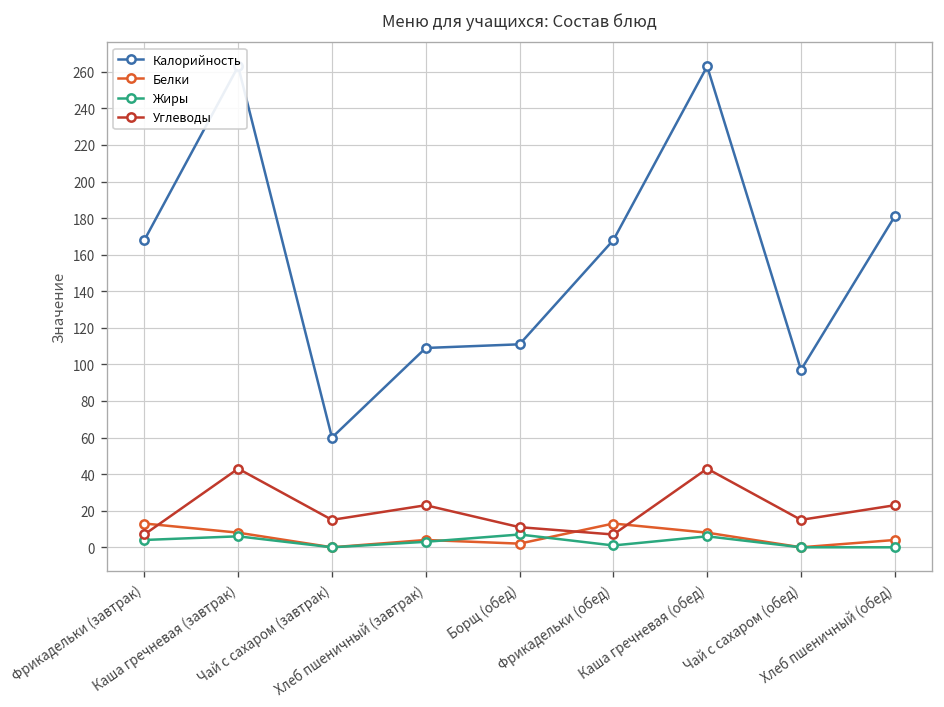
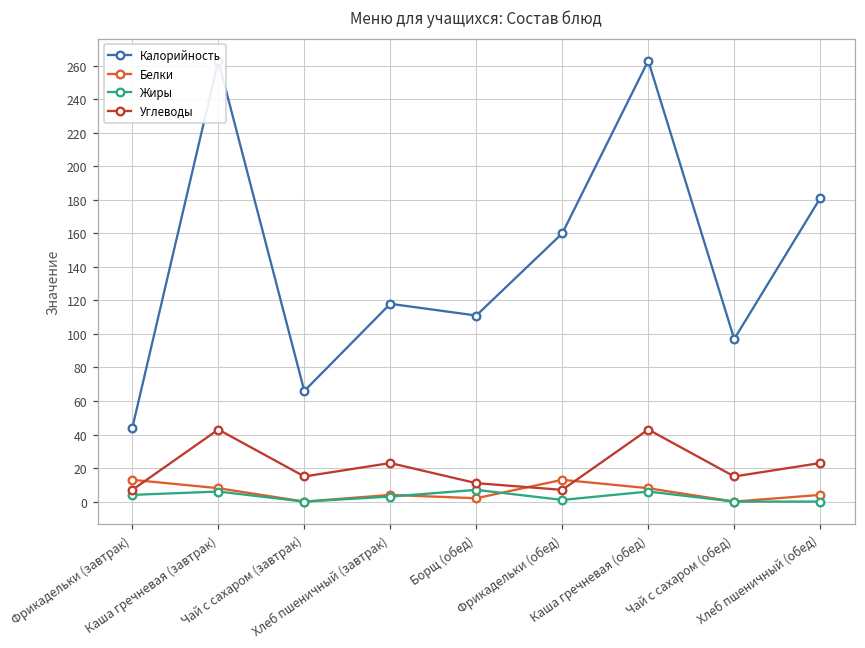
  {
    "Калорийность": {
-     "Фрикадельки (завтрак)": 168,
-     "Чай с сахаром (завтрак)": 60,
-     "Хлеб пшеничный (завтрак)": 109,
+     "Фрикадельки (завтрак)": 44,
+     "Чай с сахаром (завтрак)": 66,
+     "Хлеб пшеничный (завтрак)": 118,
      "Борщ (обед)": 111,
-     "Фрикадельки (обед)": 168,
+     "Фрикадельки (обед)": 160,
      "Каша гречневая (обед)": 263,
      "Чай с сахаром (обед)": 97,
      "Хлеб пшеничный (обед)": 181
    },
    "Жиры": {
      "Фрикадельки (завтрак)": 4,
      "Каша гречневая (завтрак)": 6,
      "Борщ (обед)": 7,
      "Фрикадельки (обед)": 1,
      "Каша гречневая (обед)": 6,
      "Хлеб пшеничный (обед)": 0
    }
  }
